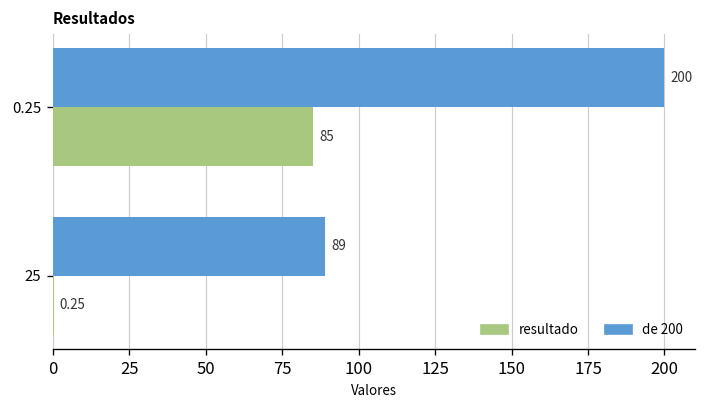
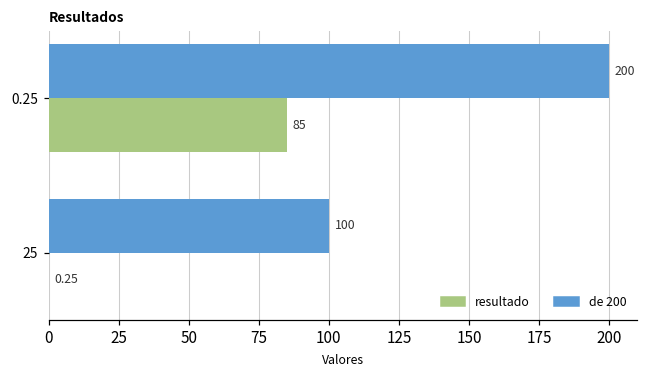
  {
    "resultado": {
      "0.25": 85,
      "25": 0.25
    },
    "de 200": {
      "0.25": 200,
-     "25": 89
+     "25": 100
    }
  }
